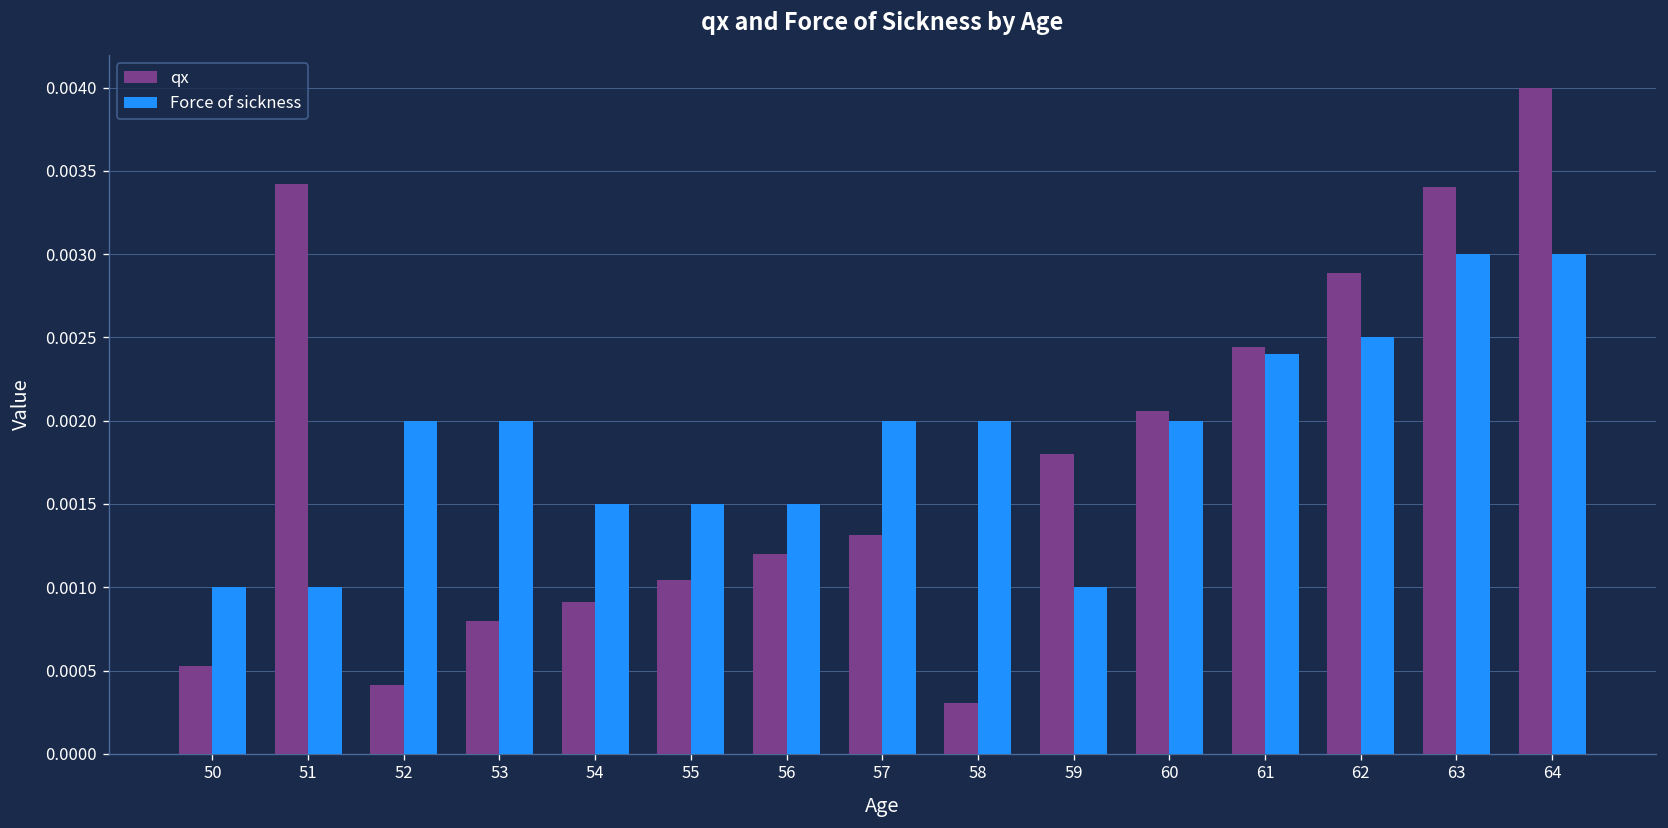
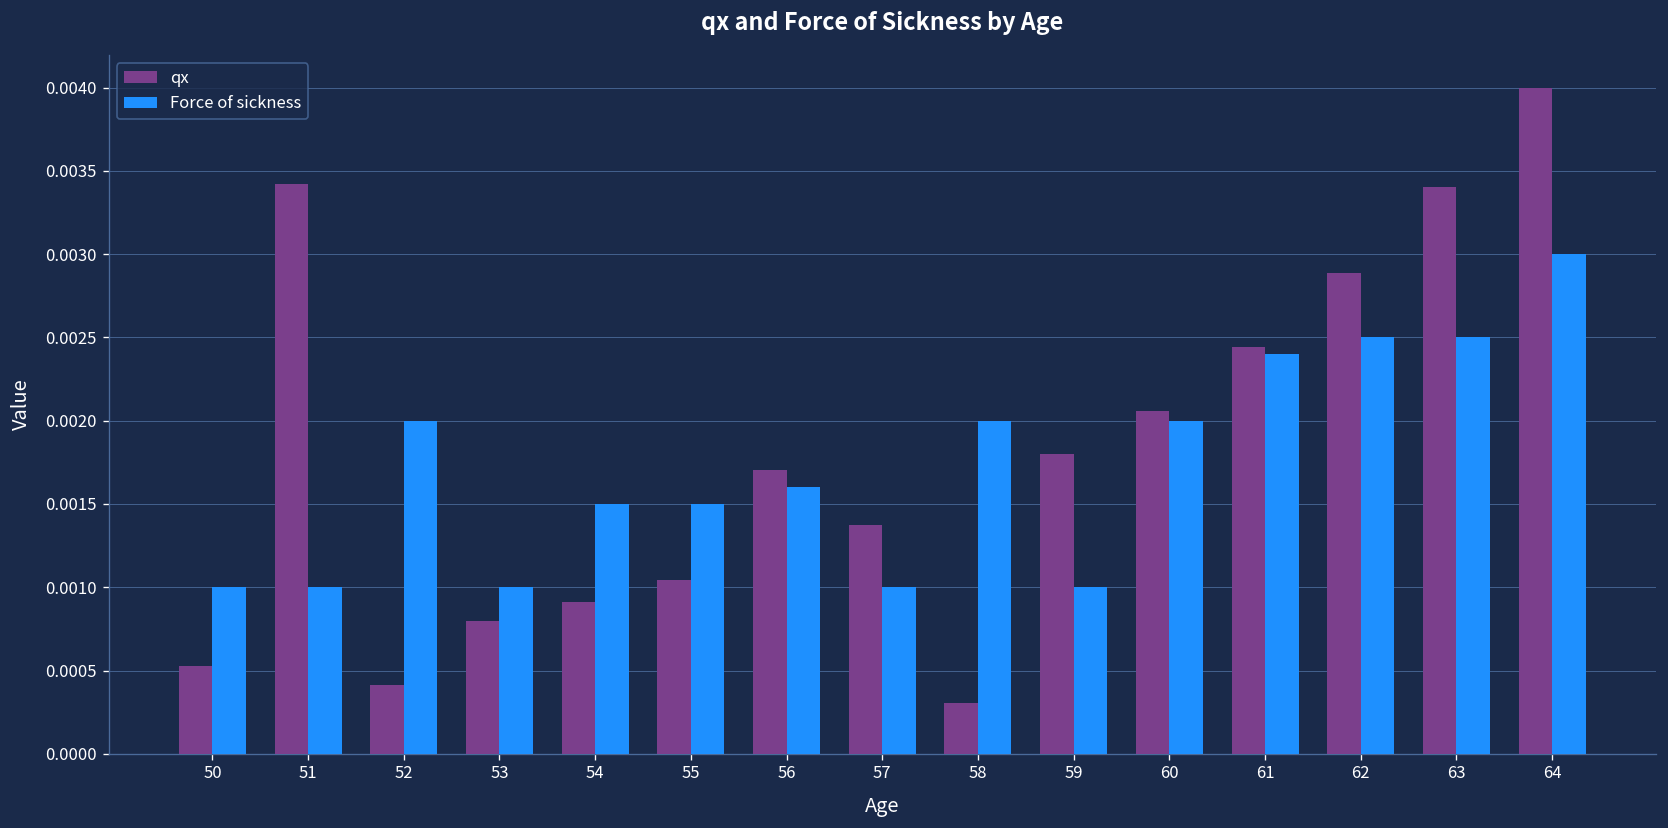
  {
    "qx": {
      "50": 0.00053,
      "51": 0.00342,
      "52": 0.00041,
      "53": 0.00080,
      "54": 0.00091,
      "55": 0.00105,
-     "56": 0.00120,
-     "57": 0.00132,
+     "56": 0.00171,
+     "57": 0.00138,
      "58": 0.00031,
      "59": 0.00180,
      "60": 0.00206,
      "61": 0.00244,
      "62": 0.00289,
      "63": 0.00340,
      "64": 0.00400
    },
    "Force of sickness": {
      "50": 0.0010,
      "51": 0.0010,
      "52": 0.0020,
-     "53": 0.002,
+     "53": 0.001,
      "54": 0.0015,
      "55": 0.0015,
-     "56": 0.0015,
-     "57": 0.002,
+     "56": 0.0016,
+     "57": 0.001,
      "58": 0.0020,
      "59": 0.0010,
      "60": 0.0020,
      "61": 0.0024,
      "62": 0.0025,
-     "63": 0.0030,
+     "63": 0.0025,
      "64": 0.0030
    }
  }
